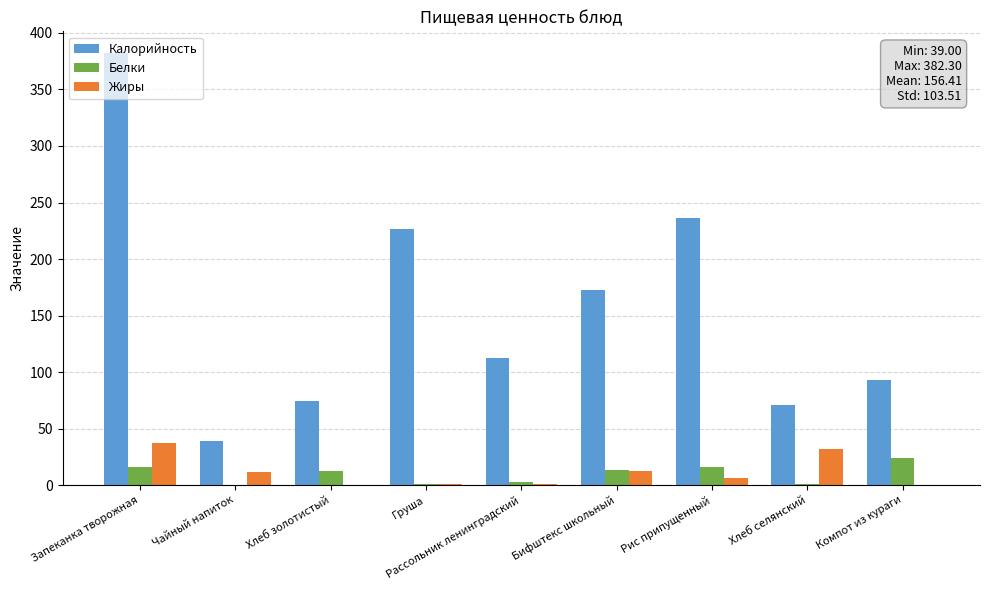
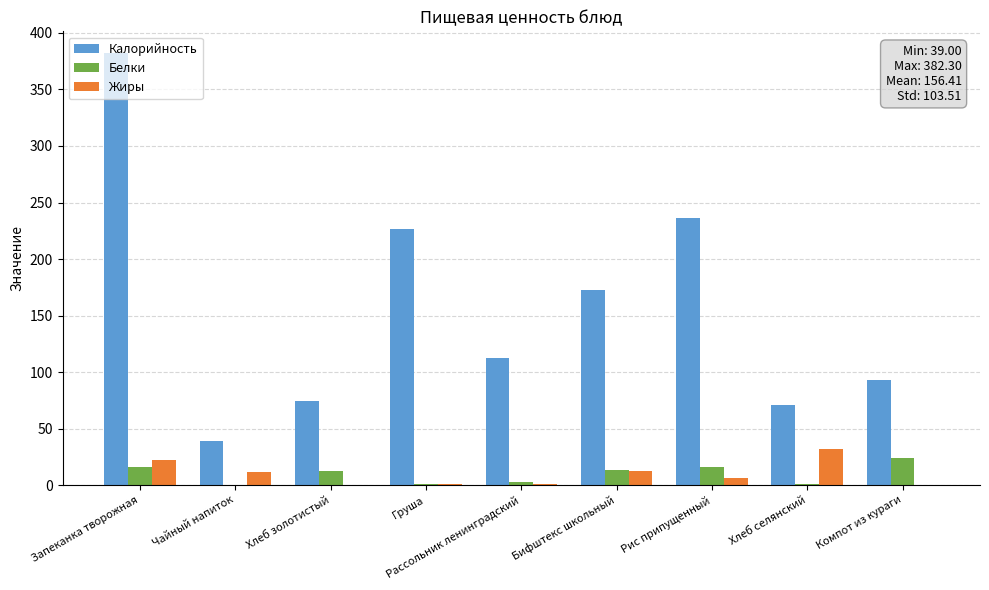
  {
    "Калорийность": {
      "Чайный напиток": 39,
      "Хлеб золотистый": 74,
      "Груша": 227,
      "Рассольник ленинградский": 113,
      "Бифштекс школьный": 172,
      "Рис припущенный": 237,
      "Хлеб селянский": 71,
      "Компот из кураги": 93
    },
    "Белки": {
      "Запеканка творожная": 16,
      "Хлеб золотистый": 13,
      "Рассольник ленинградский": 3,
      "Бифштекс школьный": 13,
      "Рис припущенный": 16,
      "Компот из кураги": 24
    },
    "Жиры": {
-     "Запеканка творожная": 37,
+     "Запеканка творожная": 22,
      "Чайный напиток": 12,
      "Бифштекс школьный": 13,
      "Рис припущенный": 6,
      "Хлеб селянский": 32,
      "Компот из кураги": 0
    }
  }
